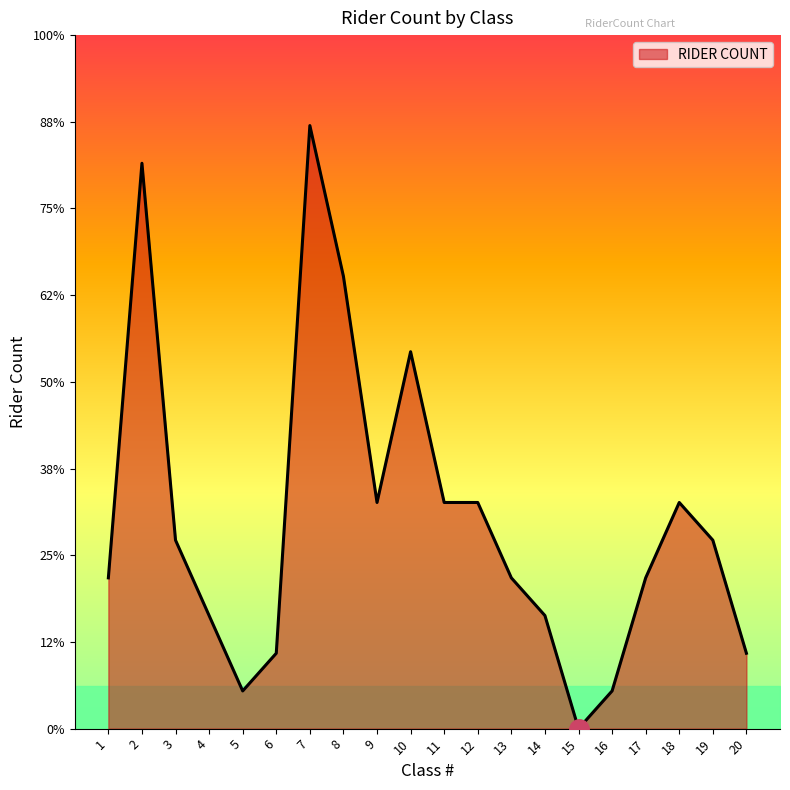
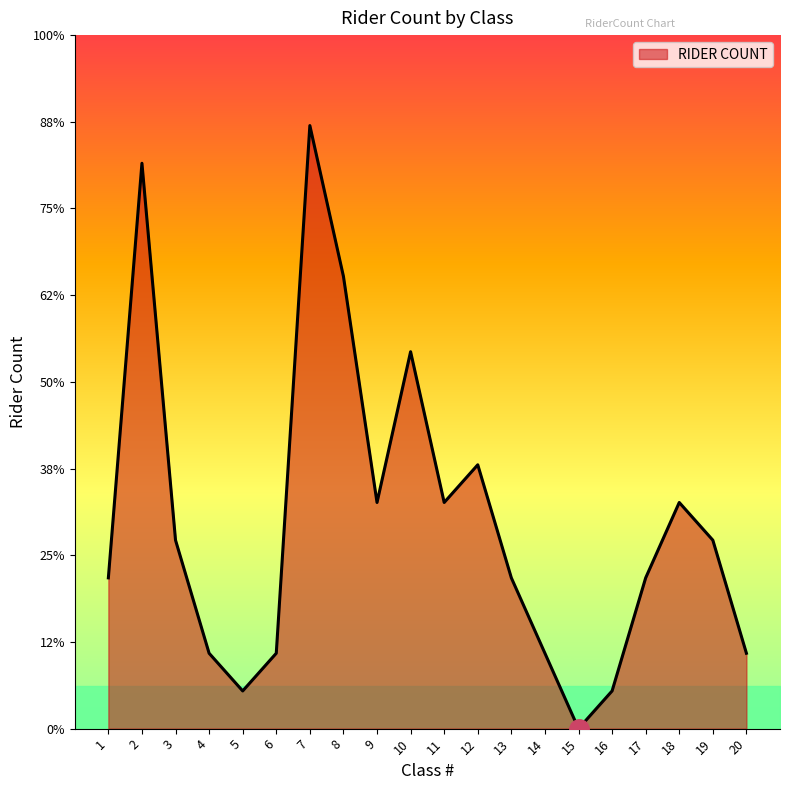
  {
    "RIDER COUNT": {
      "1": "22%",
      "2": "82%",
      "3": "27%",
-     "4": "16%",
+     "4": "11%",
      "5": "5%",
      "6": "11%",
      "7": "87%",
      "8": "65%",
      "9": "33%",
      "10": "54%",
      "11": "33%",
-     "12": "33%",
+     "12": "38%",
      "13": "22%",
-     "14": "16%",
+     "14": "11%",
      "16": "5%",
      "17": "22%",
      "18": "33%",
      "19": "27%",
      "20": "11%"
    }
  }
